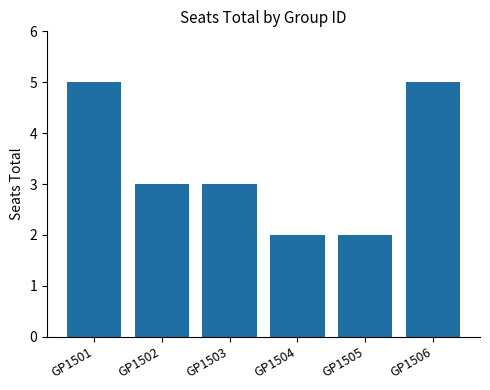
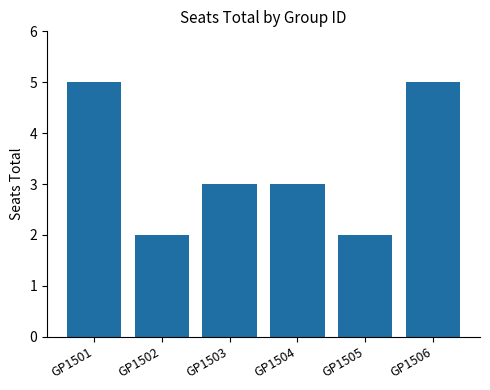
  {
    "GP1501": 5,
-   "GP1502": 3,
+   "GP1502": 2,
    "GP1503": 3,
-   "GP1504": 2,
+   "GP1504": 3,
    "GP1505": 2,
    "GP1506": 5
  }
